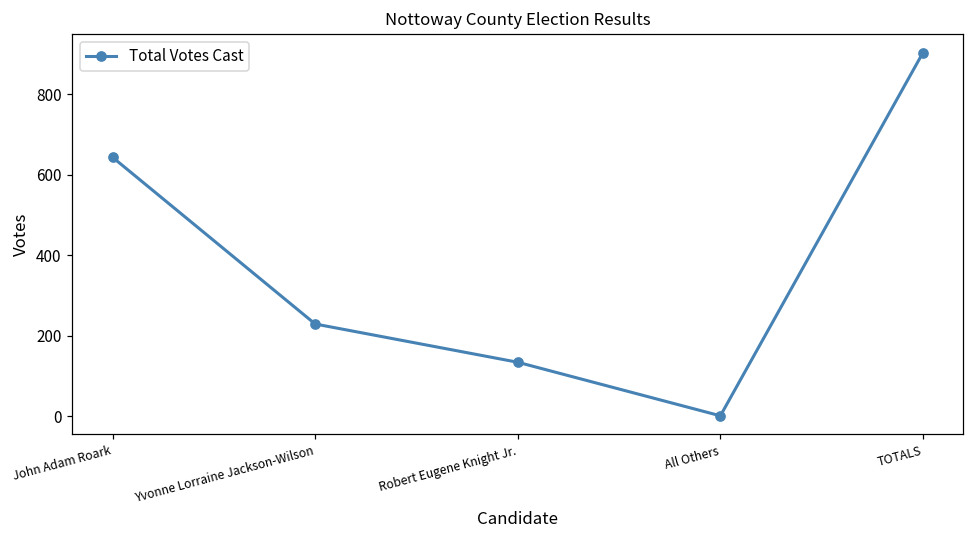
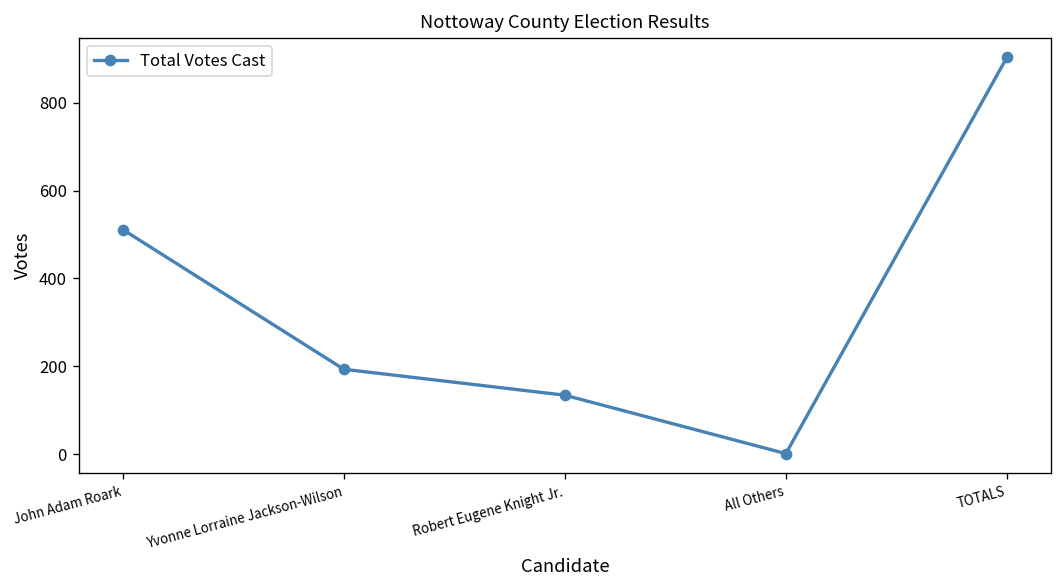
  {
-   "John Adam Roark": 640,
-   "Yvonne Lorraine Jackson-Wilson": 230,
+   "John Adam Roark": 510,
+   "Yvonne Lorraine Jackson-Wilson": 190,
    "Robert Eugene Knight Jr.": 130,
    "All Others": 0,
    "TOTALS": 900
  }
